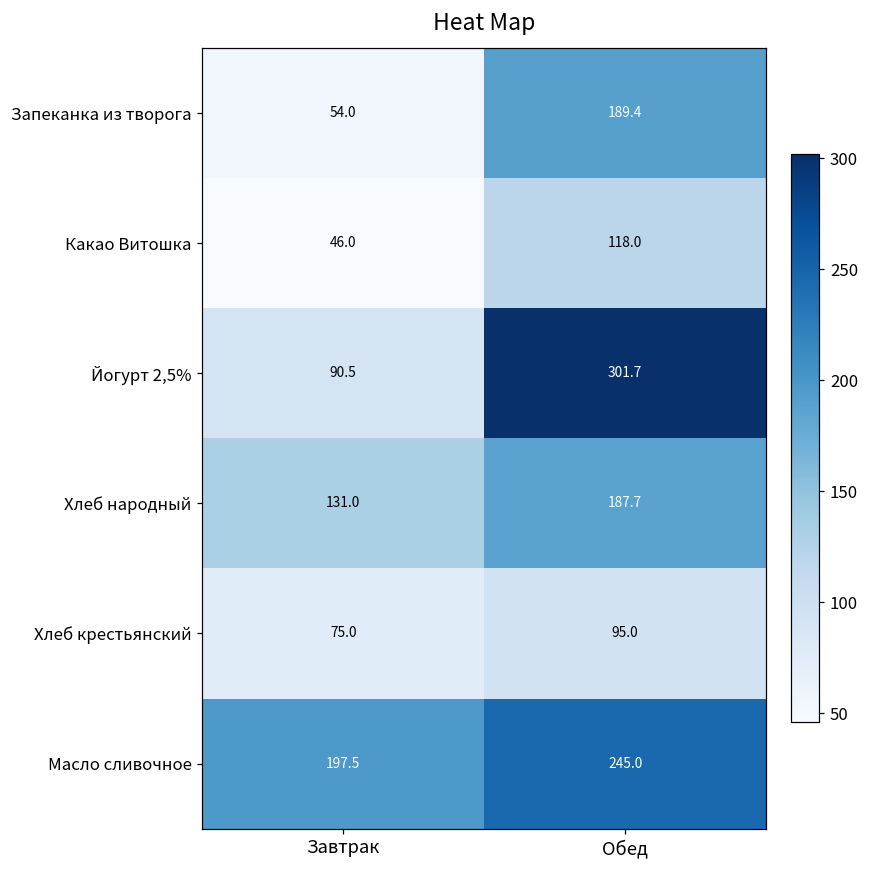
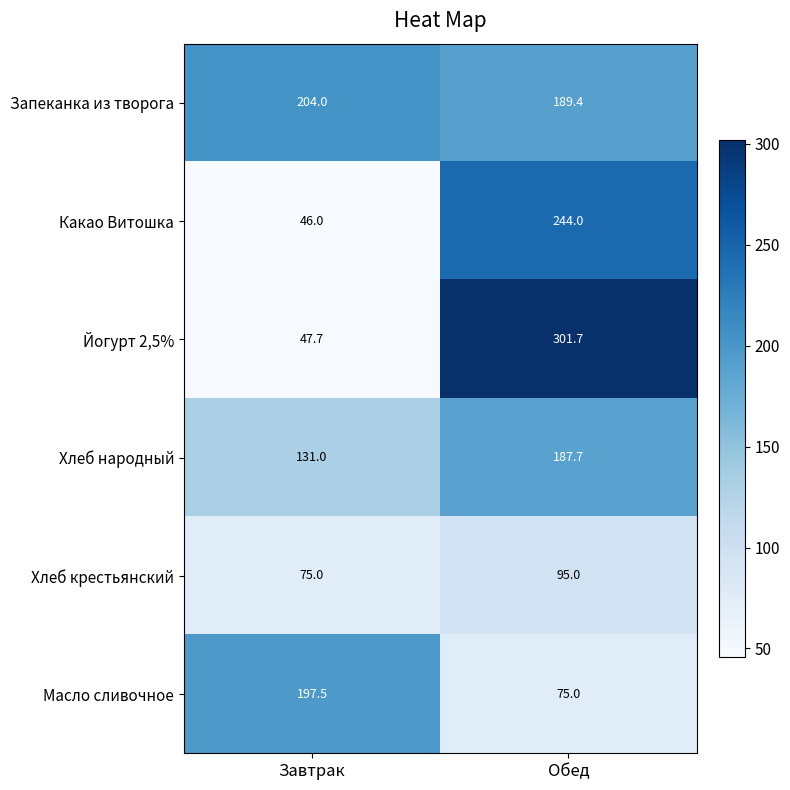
  {
    "Запеканка из творога": {
-     "Завтрак": 54.0,
+     "Завтрак": 204.0,
      "Обед": 189.4
    },
    "Какао Витошка": {
      "Завтрак": 46.0,
-     "Обед": 118.0
+     "Обед": 244.0
    },
    "Йогурт 2,5%": {
-     "Завтрак": 90.5,
+     "Завтрак": 47.7,
      "Обед": 301.7
    },
    "Хлеб народный": {
      "Завтрак": 131.0,
      "Обед": 187.7
    },
    "Хлеб крестьянский": {
      "Завтрак": 75.0,
      "Обед": 95.0
    },
    "Масло сливочное": {
      "Завтрак": 197.5,
-     "Обед": 245.0
+     "Обед": 75.0
    }
  }
